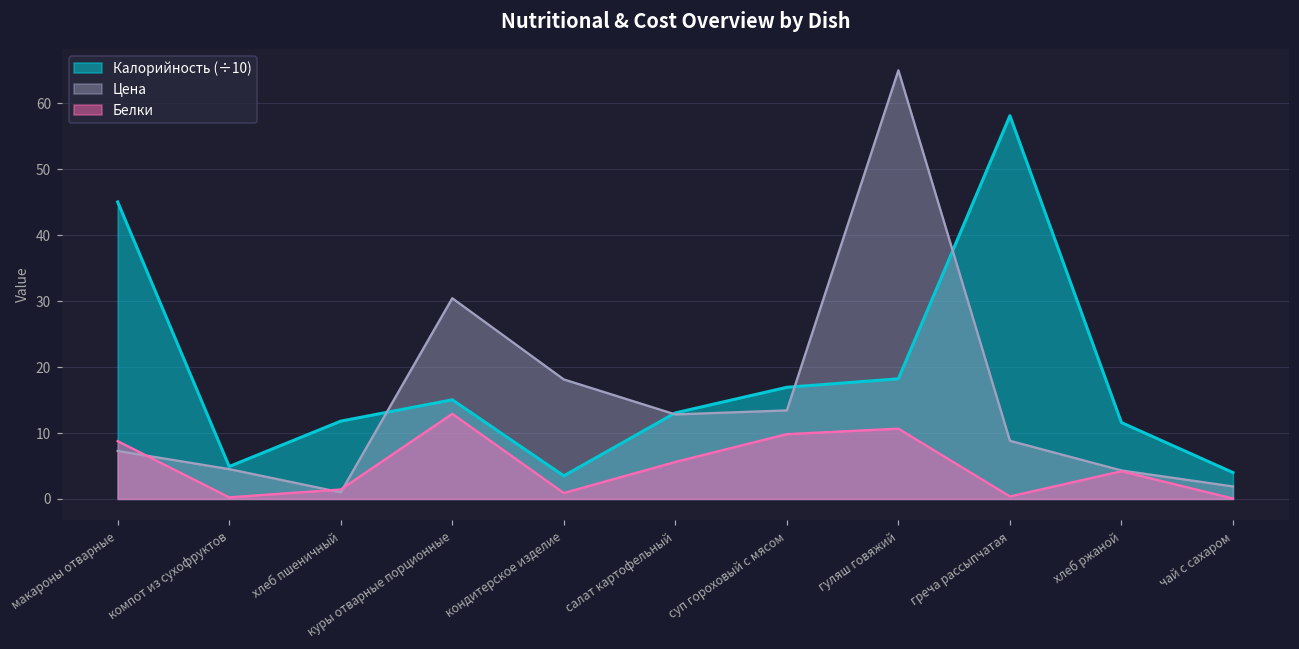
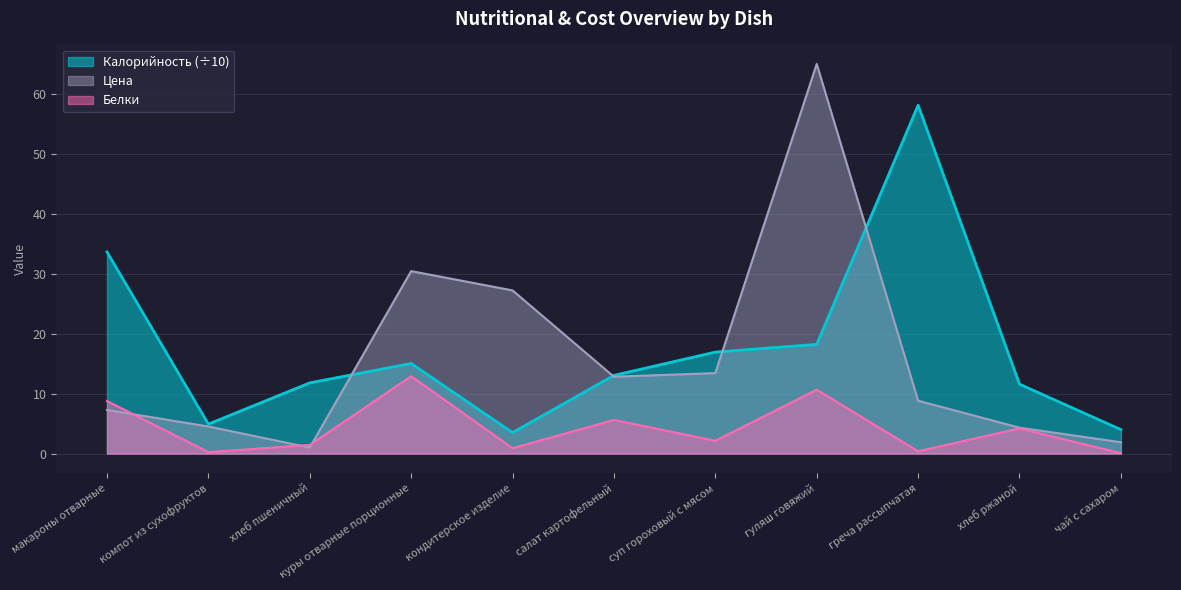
  {
    "Калорийность (÷10)": {
-     "макароны отварные": 45,
+     "макароны отварные": 34,
      "хлеб пшеничный": 12,
      "куры отварные порционные": 15,
      "кондитерское изделие": 4,
      "суп гороховый с мясом": 17,
      "гуляш говяжий": 18,
      "греча рассыпчатая": 58,
      "хлеб ржаной": 12,
      "чай с сахаром": 4
    },
    "Цена": {
      "макароны отварные": 7,
      "хлеб пшеничный": 1,
      "куры отварные порционные": 30,
-     "кондитерское изделие": 18,
+     "кондитерское изделие": 27,
      "суп гороховый с мясом": 13,
      "гуляш говяжий": 65,
      "греча рассыпчатая": 9,
      "чай с сахаром": 2
    },
    "Белки": {
      "макароны отварные": 9,
      "компот из сухофруктов": 0,
      "хлеб пшеничный": 1,
      "куры отварные порционные": 13,
      "кондитерское изделие": 1,
      "салат картофельный": 6,
-     "суп гороховый с мясом": 10,
+     "суп гороховый с мясом": 2,
      "гуляш говяжий": 11,
      "греча рассыпчатая": 0,
      "чай с сахаром": 0
    }
  }
